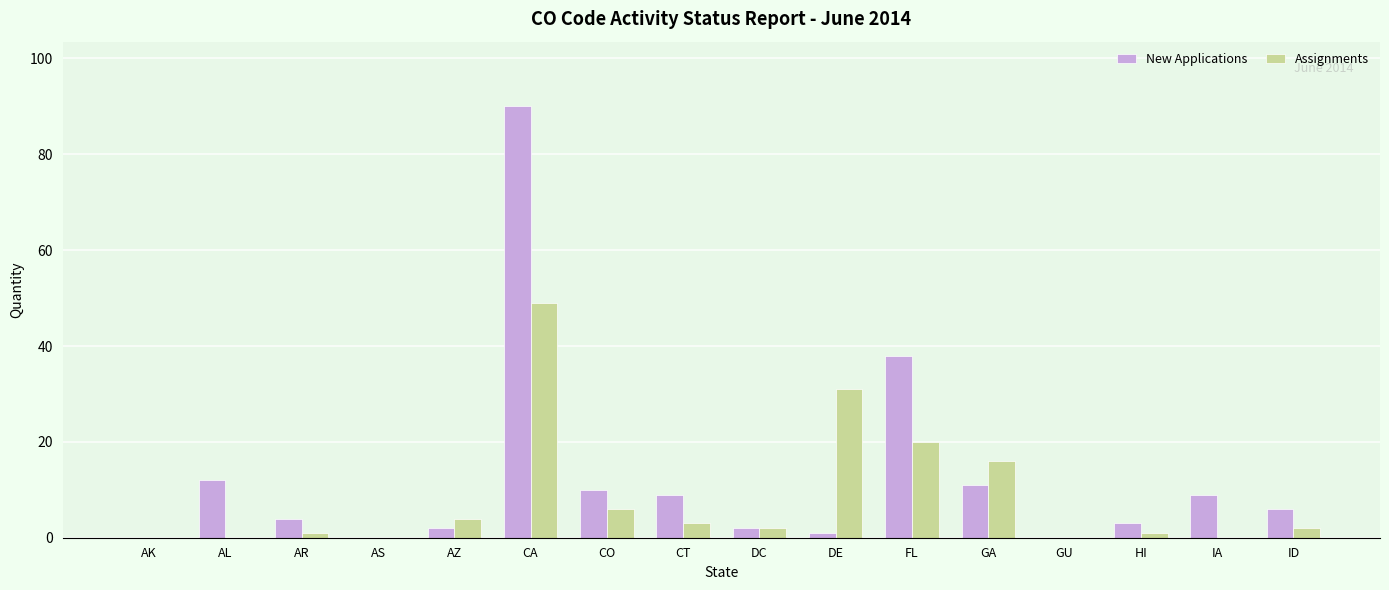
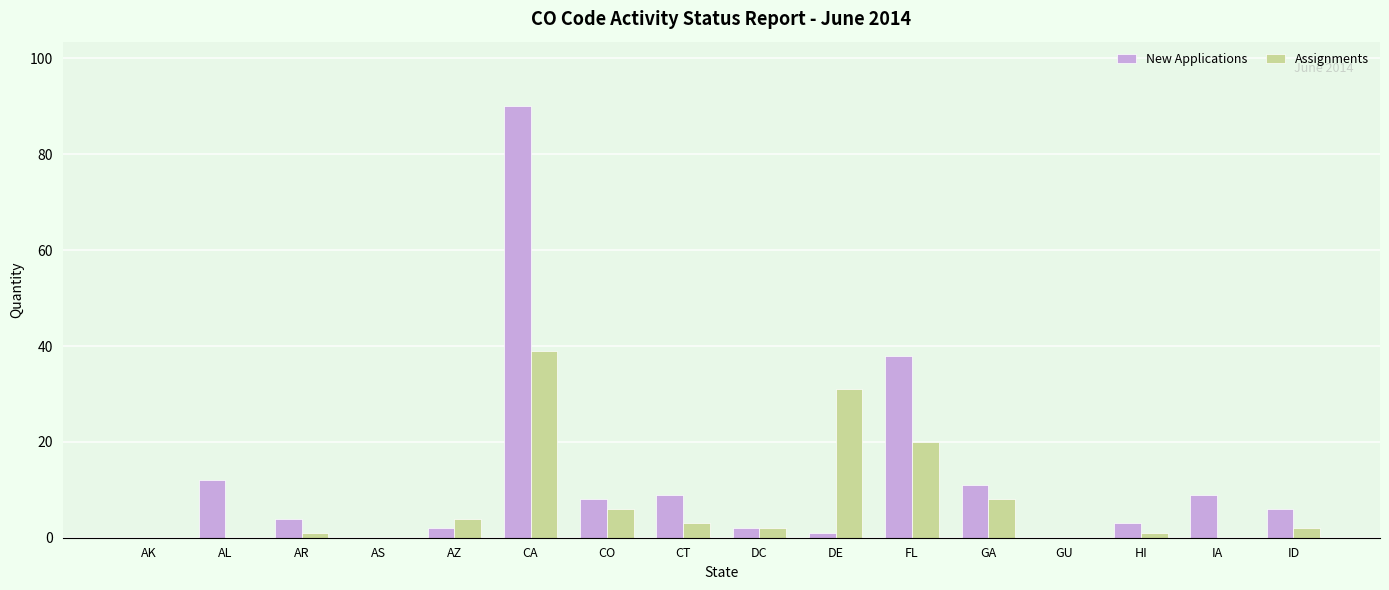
  {
    "New Applications": {
      "AK": 0,
      "AL": 12,
      "AR": 4,
      "AS": 0,
      "AZ": 2,
      "CA": 90,
-     "CO": 10,
+     "CO": 8,
      "CT": 9,
      "DC": 2,
      "DE": 1,
      "FL": 38,
      "GA": 11,
      "GU": 0,
      "HI": 3,
      "IA": 9,
      "ID": 6
    },
    "Assignments": {
      "AK": 0,
      "AL": 0,
      "AR": 1,
      "AS": 0,
      "AZ": 4,
-     "CA": 49,
+     "CA": 39,
      "CO": 6,
      "CT": 3,
      "DC": 2,
      "DE": 31,
      "FL": 20,
-     "GA": 16,
+     "GA": 8,
      "GU": 0,
      "HI": 1,
      "IA": 0,
      "ID": 2
    }
  }
